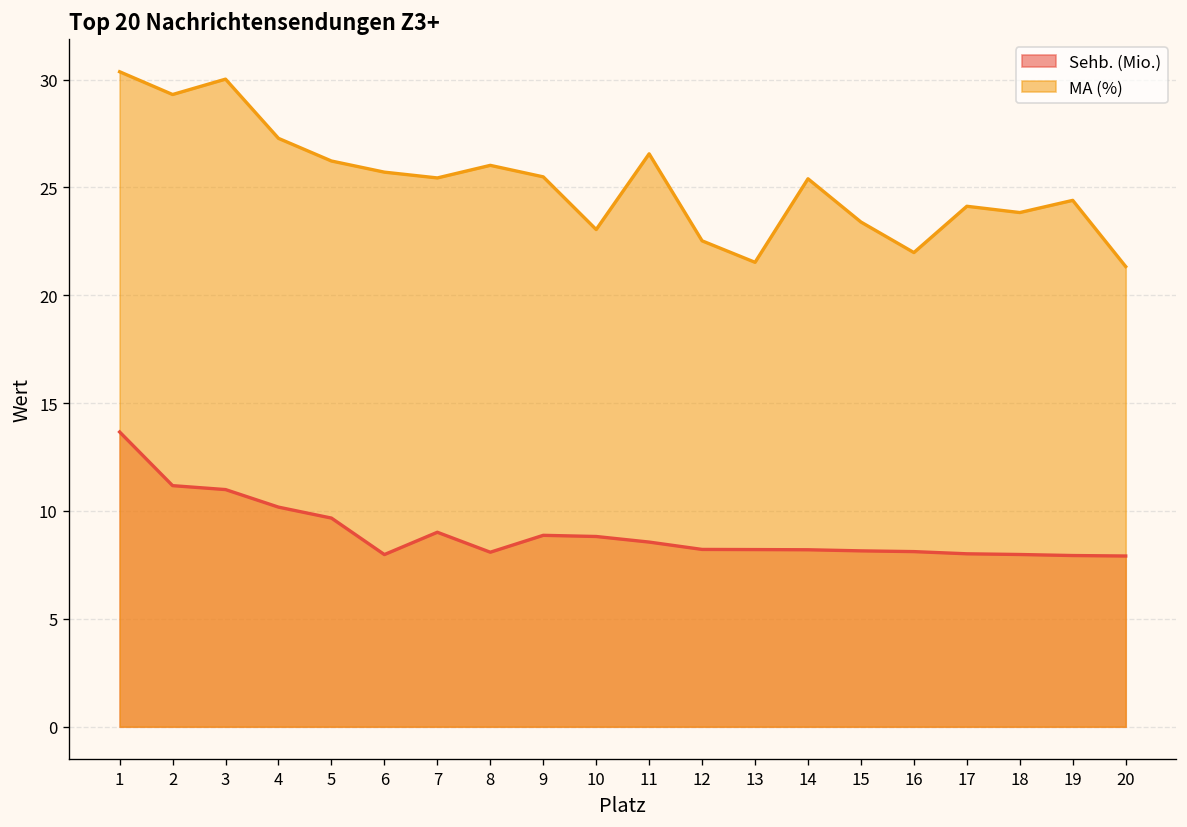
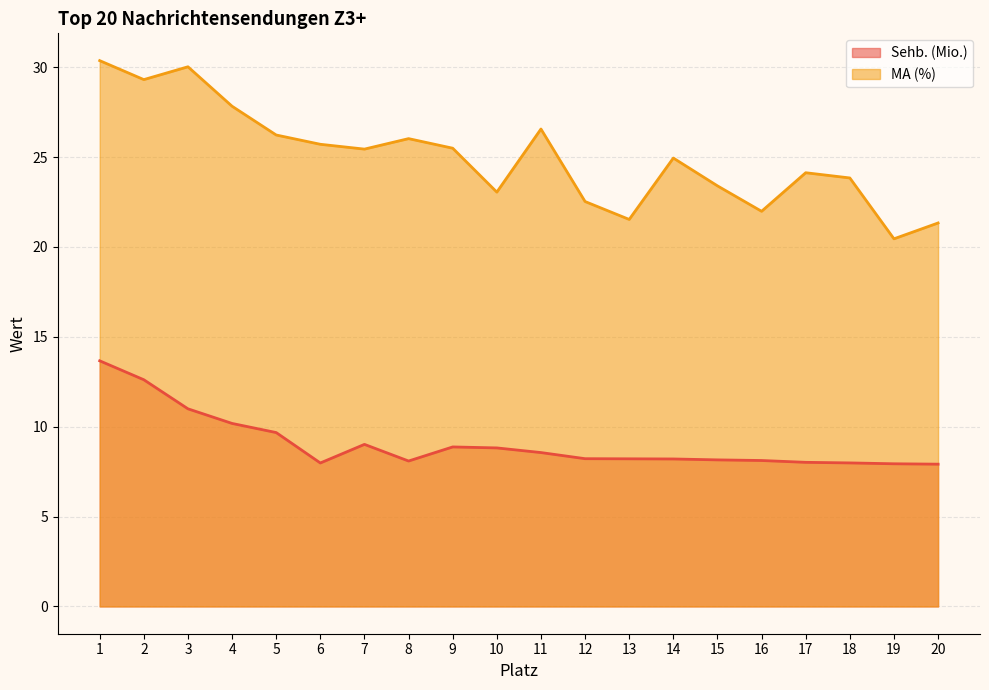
  {
    "Sehb. (Mio.)": {
      "1": 13.7,
-     "2": 11.2,
+     "2": 12.6,
      "3": 11.0,
      "4": 10.2,
      "5": 9.7,
      "6": 8.0,
      "7": 9.0,
      "8": 8.1,
      "9": 8.9,
      "10": 8.8,
      "11": 8.6,
      "12": 8.2,
      "13": 8.2,
      "14": 8.2,
      "15": 8.2,
      "16": 8.1,
      "17": 8.0,
      "18": 8.0,
      "19": 7.9,
      "20": 7.9
    },
    "MA (%)": {
      "1": 30.4,
      "2": 29.3,
      "3": 30.0,
-     "4": 27.3,
+     "4": 27.8,
      "5": 26.2,
      "6": 25.7,
      "7": 25.4,
      "8": 26.0,
      "9": 25.5,
      "10": 23.0,
      "11": 26.6,
      "12": 22.5,
      "13": 21.5,
-     "14": 25.4,
+     "14": 24.9,
      "15": 23.4,
      "16": 22.0,
      "17": 24.1,
      "18": 23.8,
-     "19": 24.4,
+     "19": 20.4,
      "20": 21.3
    }
  }
